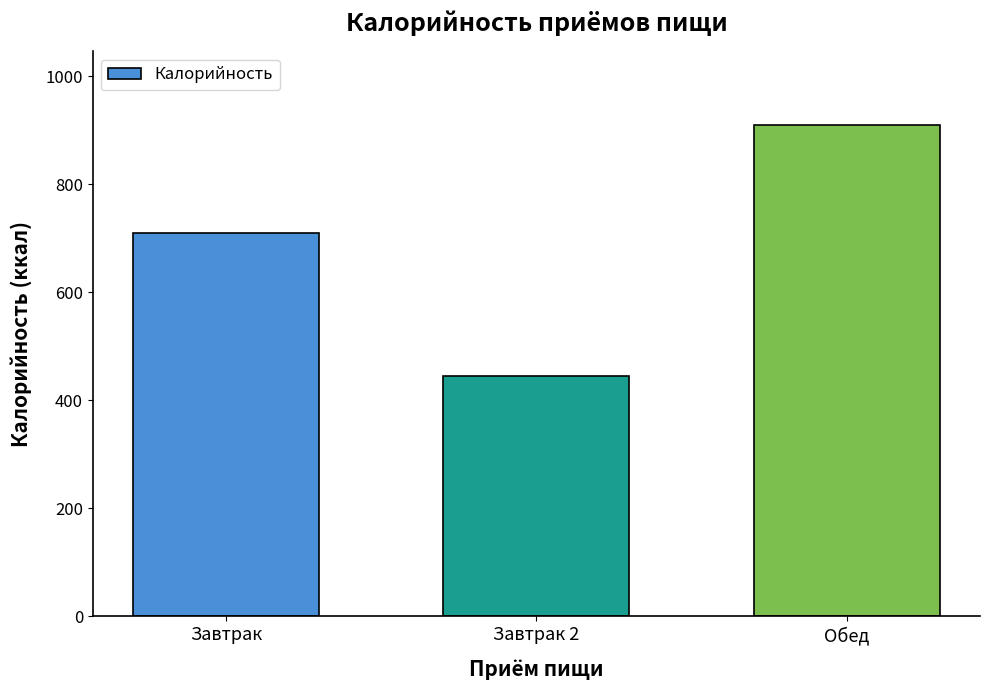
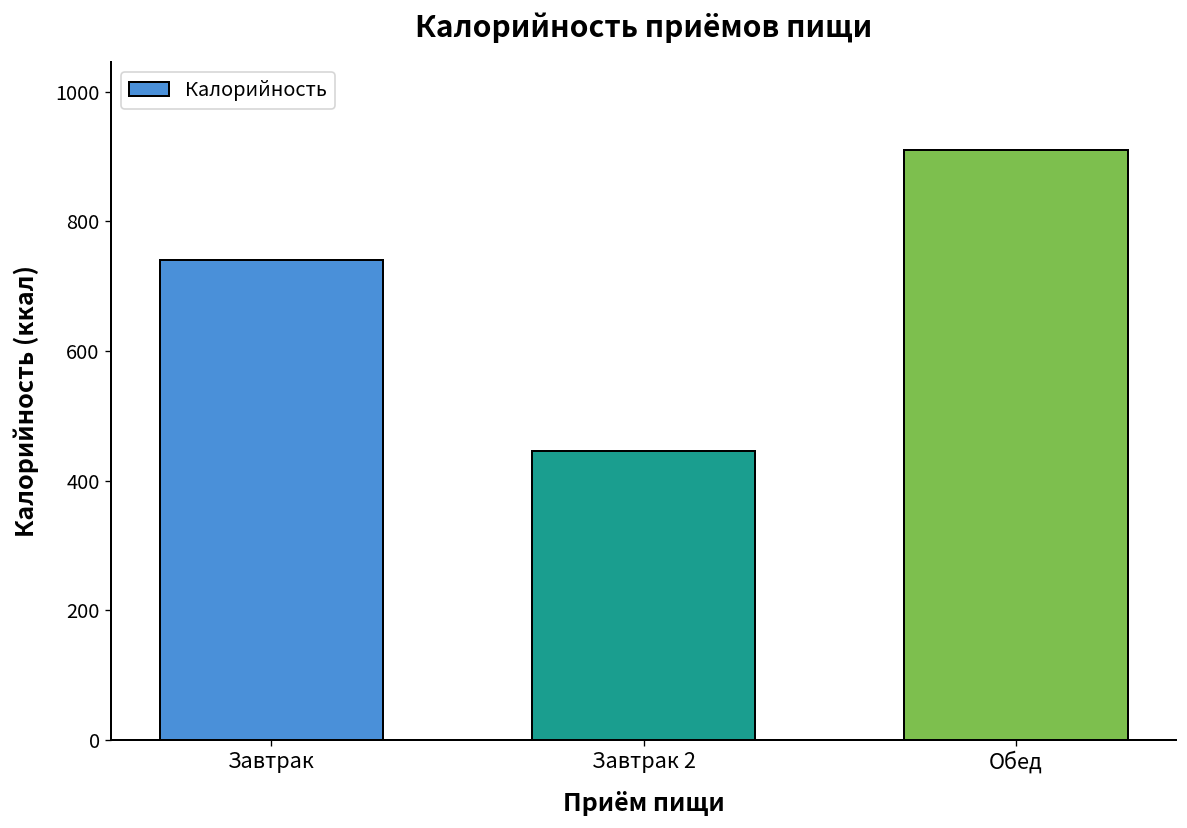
  {
-   "Завтрак": 710,
+   "Завтрак": 740,
    "Завтрак 2": 450,
    "Обед": 910
  }
